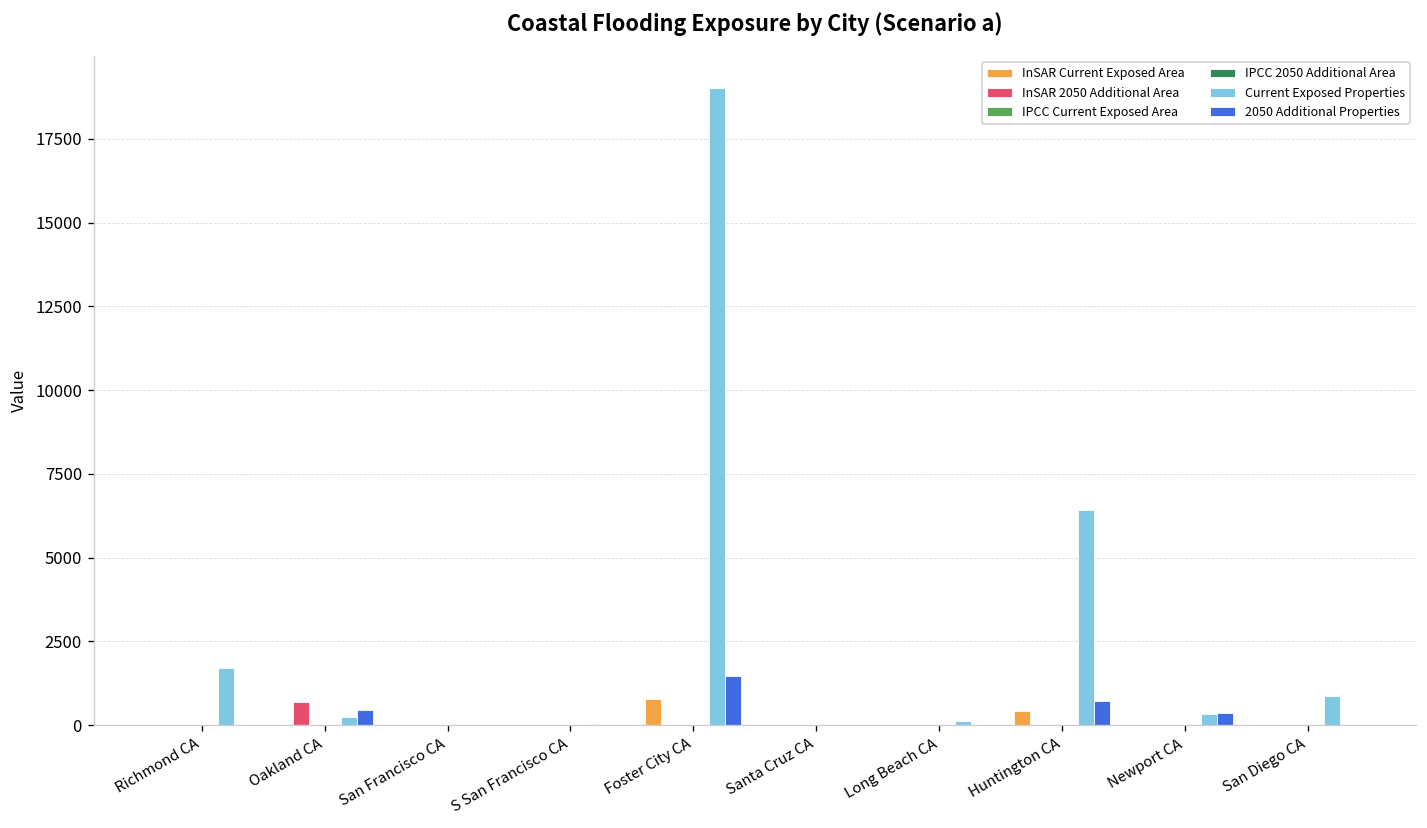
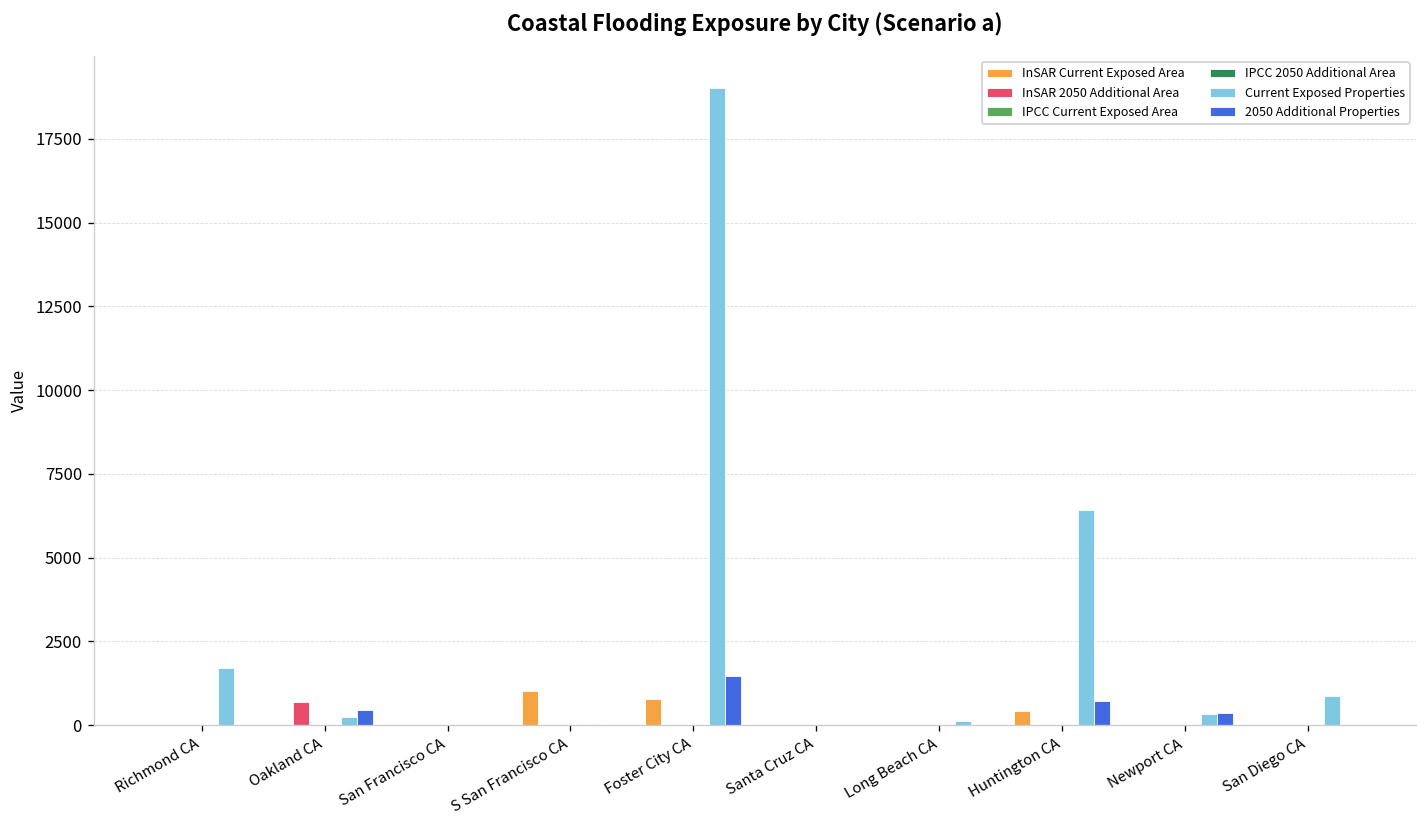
  {
    "InSAR Current Exposed Area": {
-     "S San Francisco CA": 0,
+     "S San Francisco CA": 1000,
      "Foster City CA": 800,
      "Huntington CA": 400
    },
    "InSAR 2050 Additional Area": {
      "Oakland CA": 700,
      "Santa Cruz CA": 0
    },
    "Current Exposed Properties": {
      "Richmond CA": 1700,
      "Oakland CA": 200,
      "San Francisco CA": 0,
      "Foster City CA": 19000,
      "Long Beach CA": 100,
      "Huntington CA": 6400,
      "Newport CA": 300,
      "San Diego CA": 900
    },
    "2050 Additional Properties": {
      "Oakland CA": 500,
      "S San Francisco CA": 0,
      "Foster City CA": 1500,
      "Santa Cruz CA": 0,
      "Long Beach CA": 0,
      "Huntington CA": 700,
      "Newport CA": 400
    }
  }
